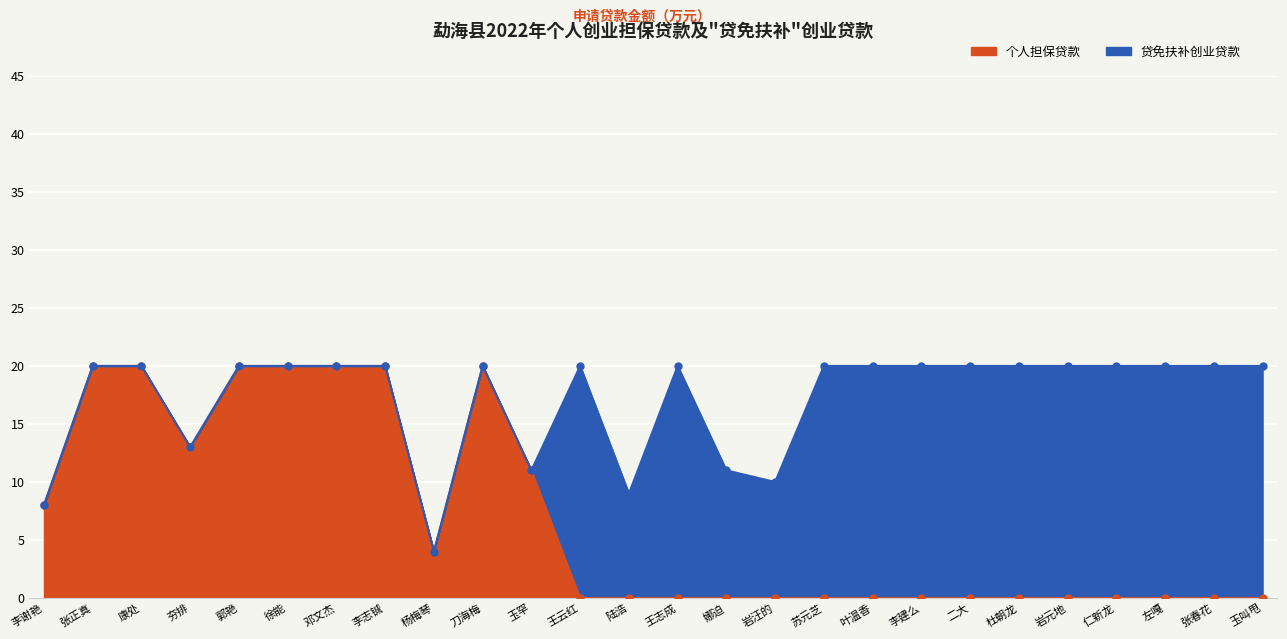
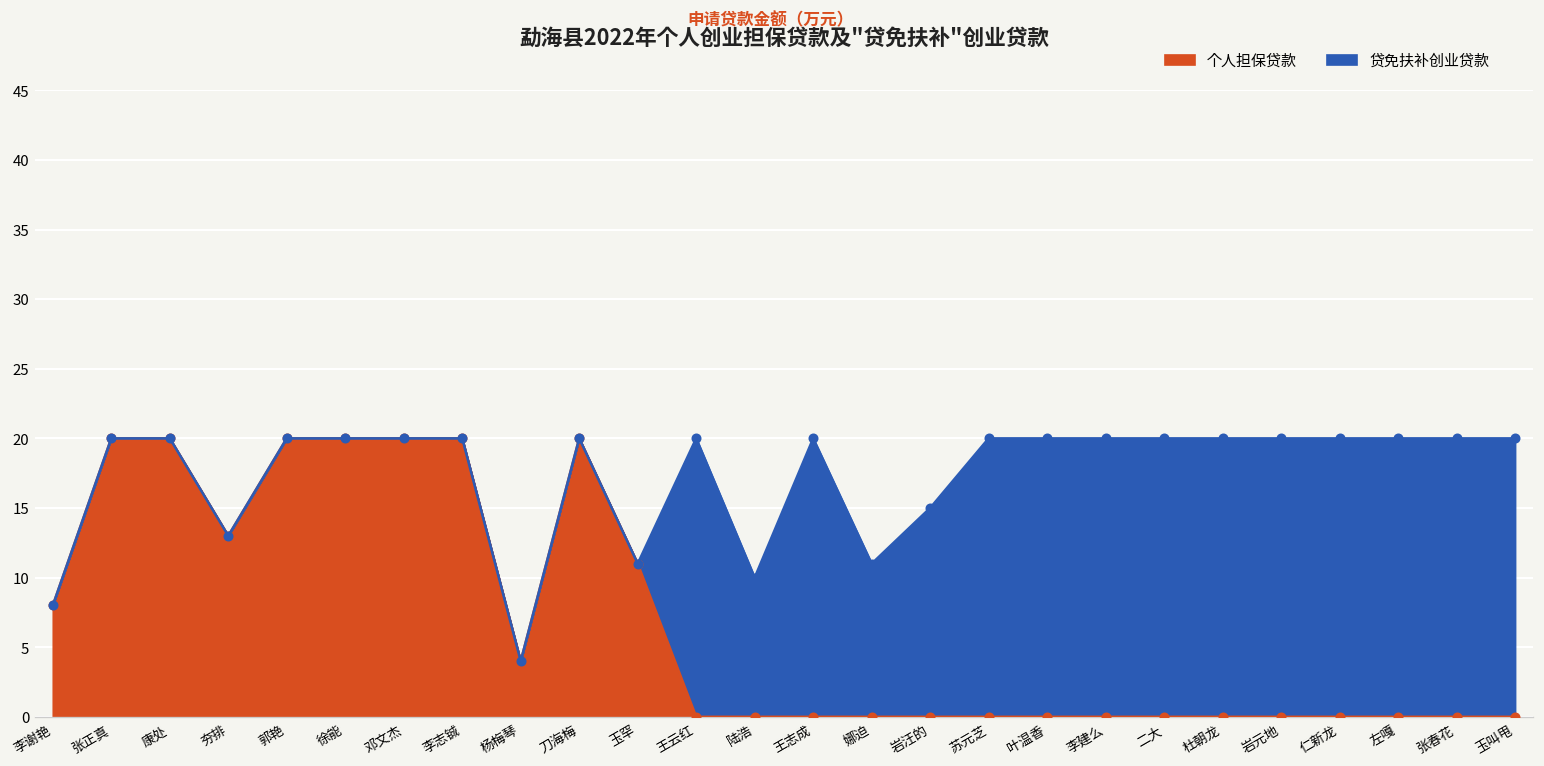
  {
    "个人担保贷款": {
      "王云红": 0,
      "陆浩": 0,
      "王志成": 0,
      "娜迫": 0,
      "岩汪的": 0,
      "苏元芝": 0,
      "叶温香": 0,
      "李建么": 0,
      "二大": 0,
      "杜朝龙": 0,
      "岩元地": 0,
      "仁新龙": 0,
      "左嘎": 0,
      "张春花": 0,
      "玉叫甩": 0
    },
    "贷免扶补创业贷款": {
      "王云红": 20,
-     "陆浩": 9,
+     "陆浩": 10,
      "王志成": 20,
      "娜迫": 11,
-     "岩汪的": 10,
+     "岩汪的": 15,
      "苏元芝": 20,
      "叶温香": 20,
      "李建么": 20,
      "二大": 20,
      "杜朝龙": 20,
      "岩元地": 20,
      "仁新龙": 20,
      "左嘎": 20,
      "张春花": 20,
      "玉叫甩": 20
    }
  }
